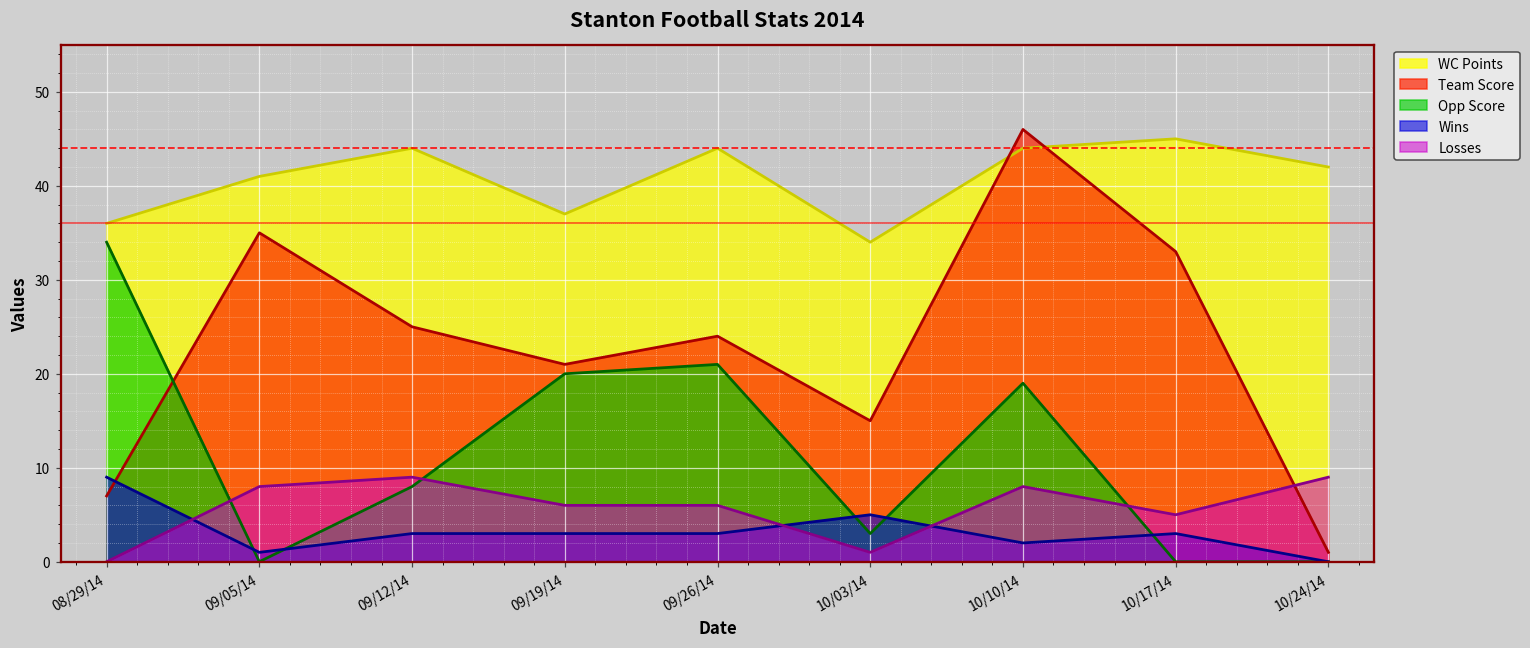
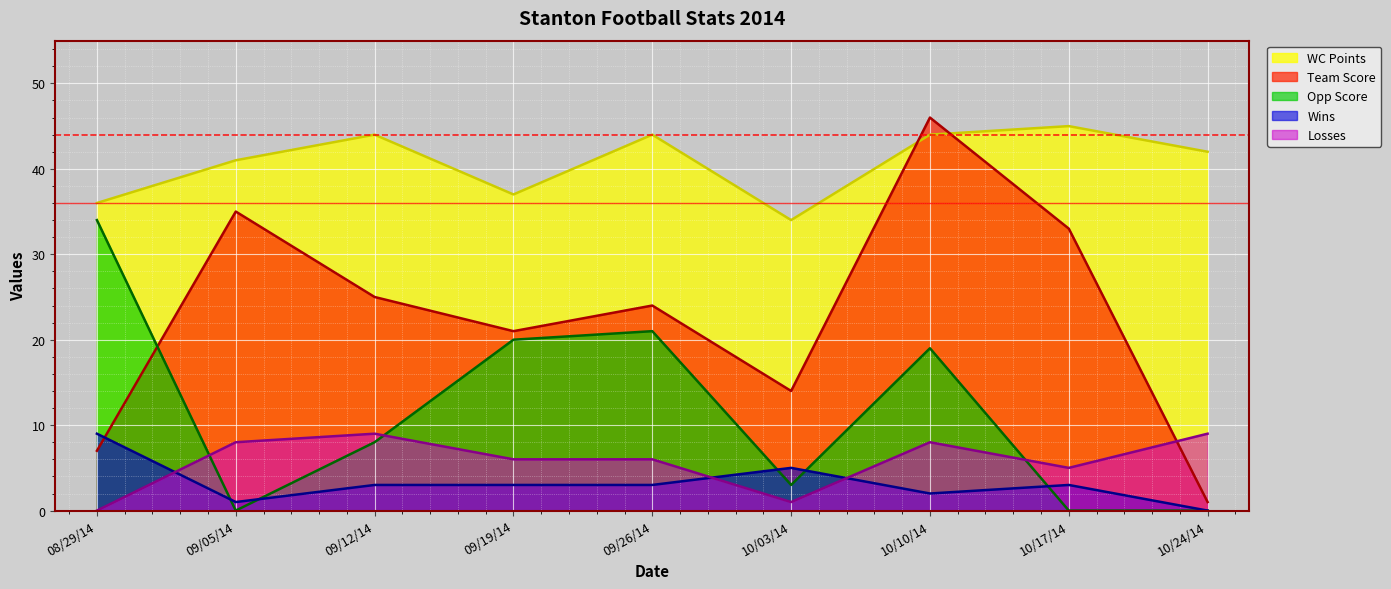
  {
    "WC Points": {
      "08/29/14": 36,
      "09/05/14": 41,
      "09/12/14": 44,
      "09/19/14": 37,
      "09/26/14": 44,
      "10/03/14": 34,
      "10/10/14": 44,
      "10/17/14": 45,
      "10/24/14": 42
    },
    "Team Score": {
      "08/29/14": 7,
      "09/05/14": 35,
      "09/12/14": 25,
      "09/19/14": 21,
      "09/26/14": 24,
-     "10/03/14": 15,
+     "10/03/14": 14,
      "10/10/14": 46,
      "10/17/14": 33,
      "10/24/14": 1
    },
    "Opp Score": {
      "08/29/14": 34,
      "09/05/14": 0,
      "09/12/14": 8,
      "09/19/14": 20,
      "09/26/14": 21,
      "10/03/14": 3,
      "10/10/14": 19,
      "10/17/14": 0
    },
    "Wins": {
      "08/29/14": 9,
      "09/05/14": 1,
      "09/12/14": 3,
      "09/19/14": 3,
      "09/26/14": 3,
      "10/03/14": 5,
      "10/10/14": 2,
      "10/17/14": 3
    },
    "Losses": {
      "08/29/14": 0,
      "09/05/14": 8,
      "09/12/14": 9,
      "09/19/14": 6,
      "09/26/14": 6,
      "10/03/14": 1,
      "10/10/14": 8,
      "10/17/14": 5,
      "10/24/14": 9
    }
  }
